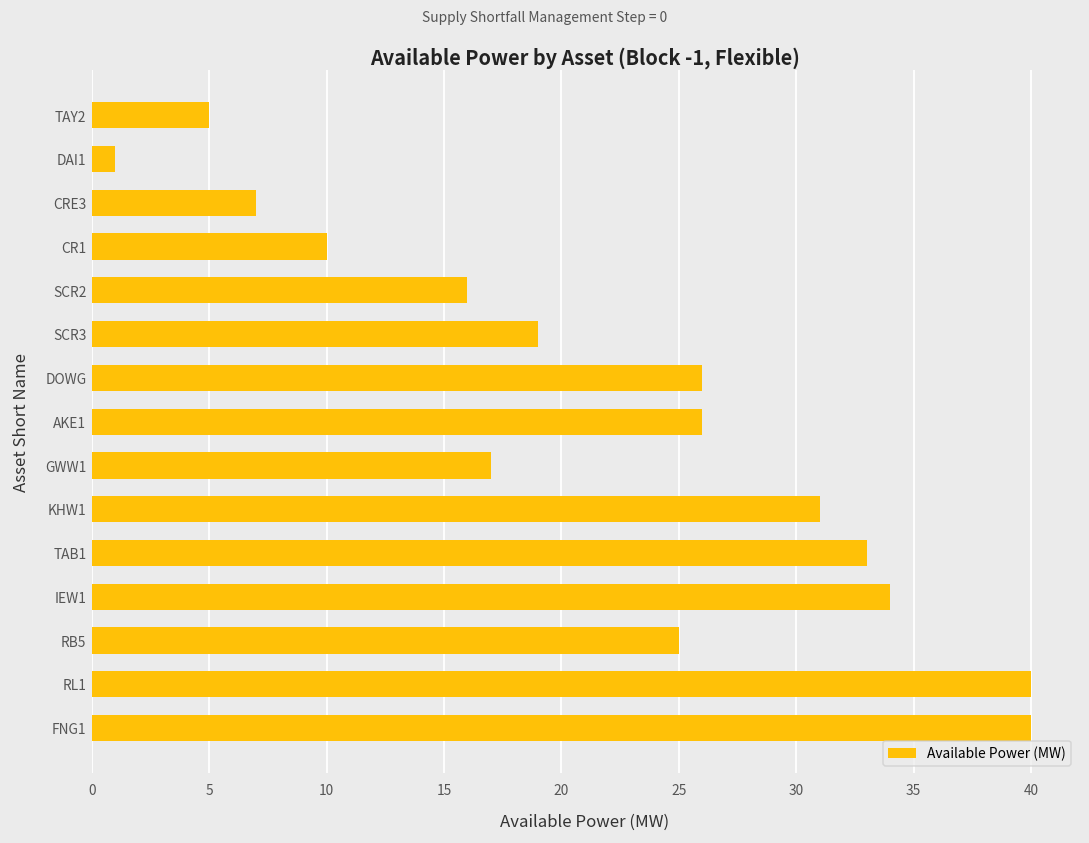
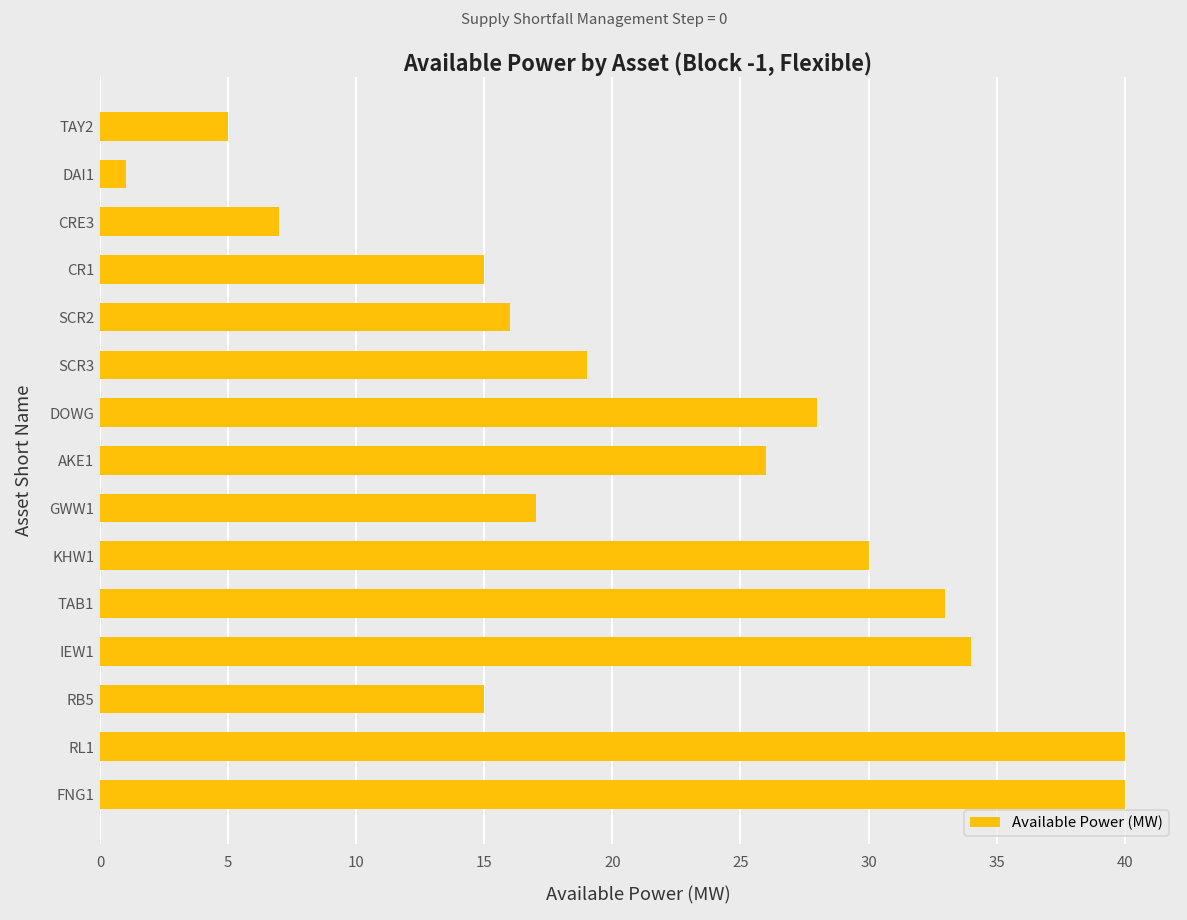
  {
    "TAY2": 5,
    "DAI1": 1,
    "CRE3": 7,
-   "CR1": 10,
+   "CR1": 15,
    "SCR2": 16,
    "SCR3": 19,
-   "DOWG": 26,
+   "DOWG": 28,
    "AKE1": 26,
    "GWW1": 17,
-   "KHW1": 31,
+   "KHW1": 30,
    "TAB1": 33,
    "IEW1": 34,
-   "RB5": 25,
+   "RB5": 15,
    "RL1": 40,
    "FNG1": 40
  }
